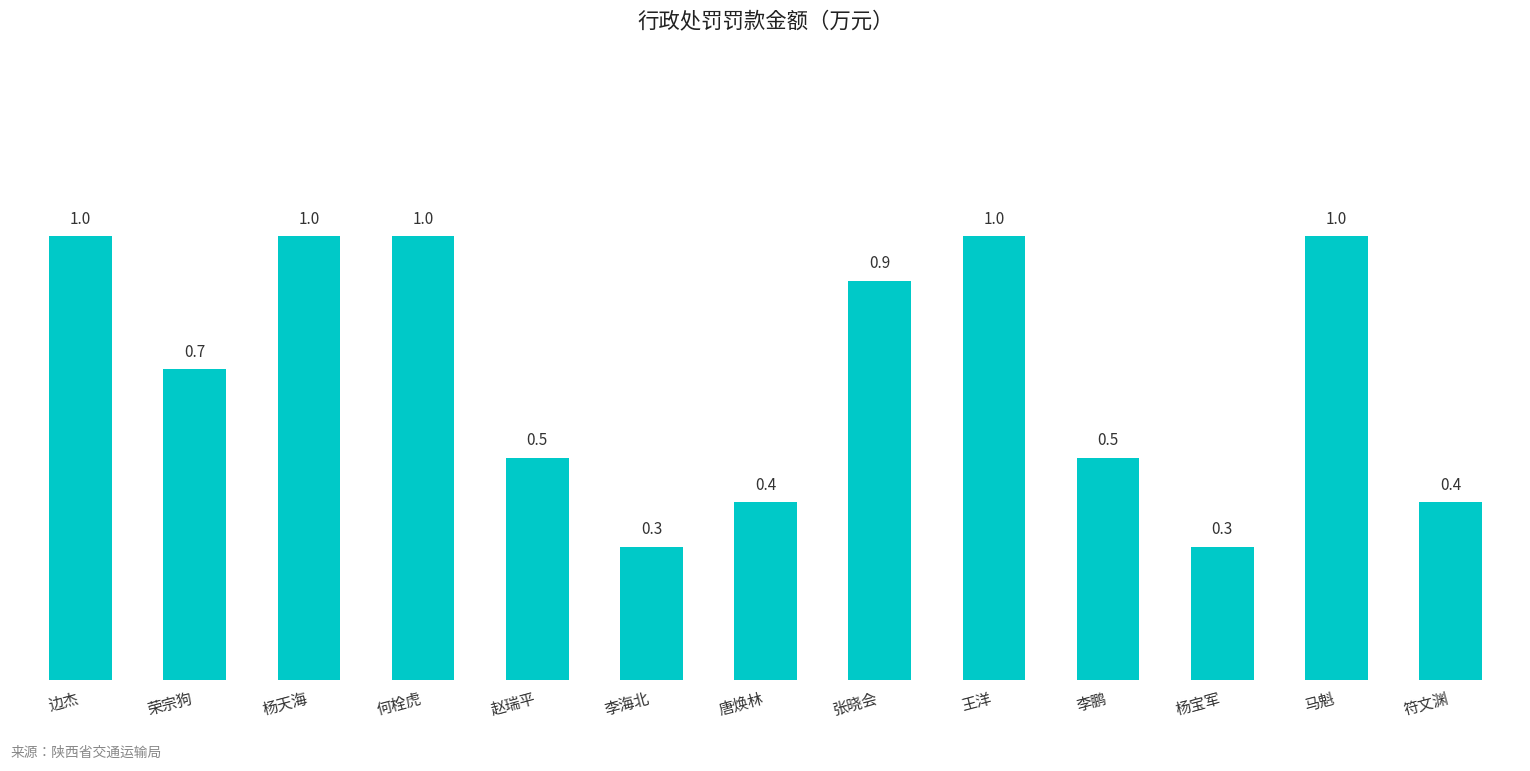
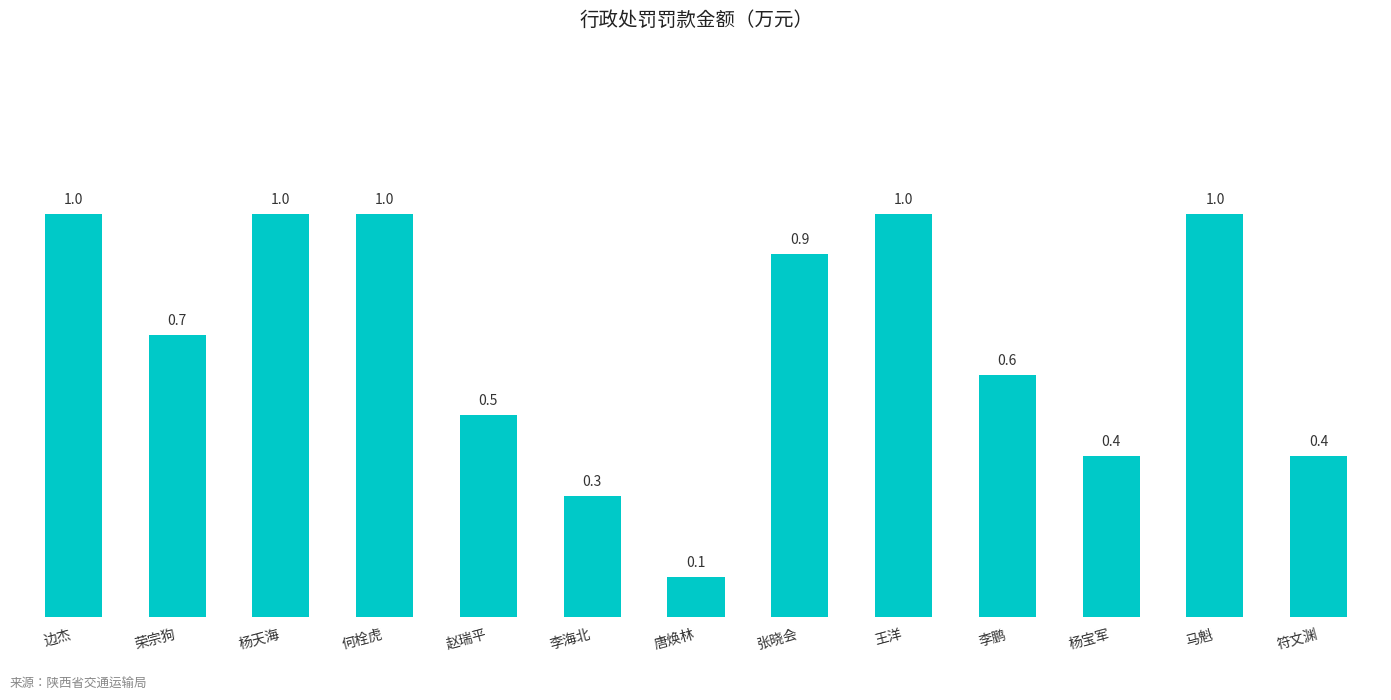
  {
    "边杰": 1.0,
    "荣宗狗": 0.7,
    "杨天海": 1.0,
    "何栓虎": 1.0,
    "赵瑞平": 0.5,
    "李海北": 0.3,
-   "唐焕林": 0.4,
+   "唐焕林": 0.1,
    "张晓会": 0.9,
    "王洋": 1.0,
-   "李鹏": 0.5,
-   "杨宝军": 0.3,
+   "李鹏": 0.6,
+   "杨宝军": 0.4,
    "马魁": 1.0,
    "符文渊": 0.4
  }
